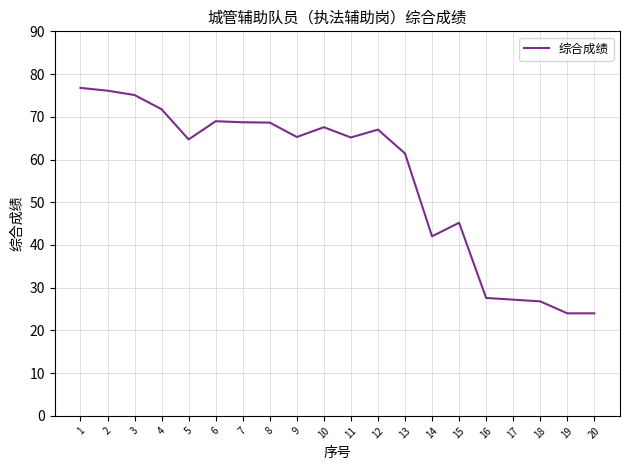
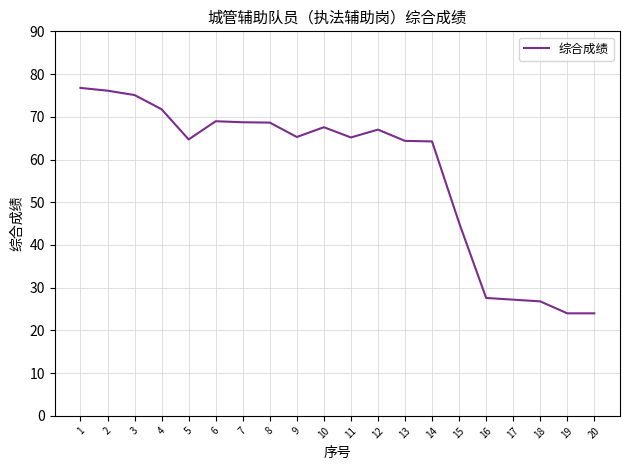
  {
    "1": 77,
    "2": 76,
    "3": 75,
    "4": 72,
    "5": 65,
    "6": 69,
    "7": 69,
    "8": 69,
    "9": 65,
    "10": 68,
    "11": 65,
    "12": 67,
-   "13": 61,
-   "14": 42,
+   "13": 64,
+   "14": 64,
    "15": 45,
    "16": 28,
    "17": 27,
    "18": 27,
    "19": 24,
    "20": 24
  }
